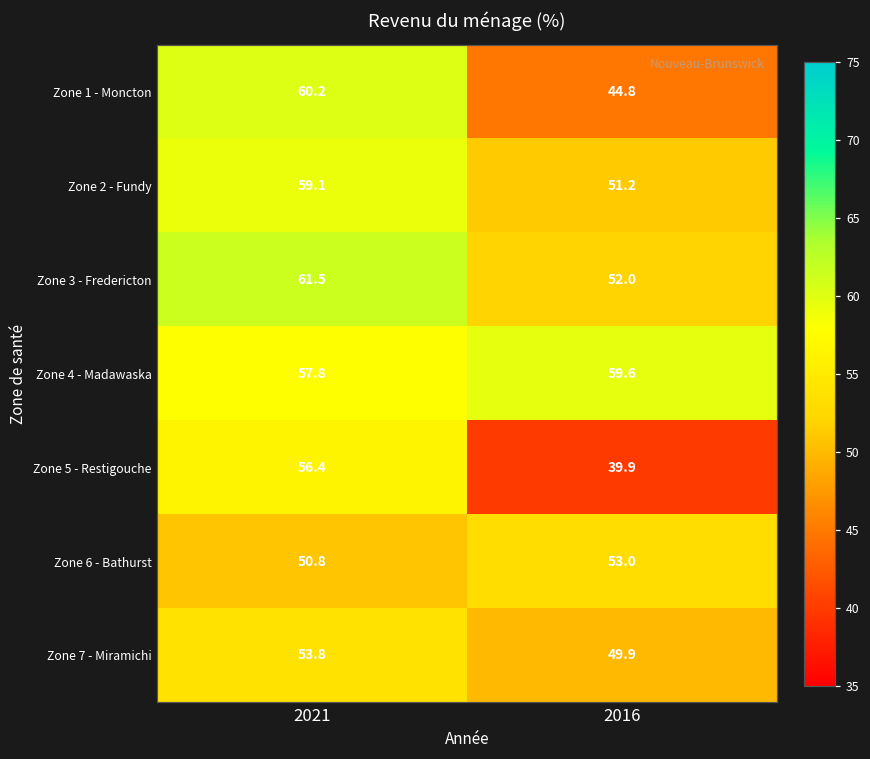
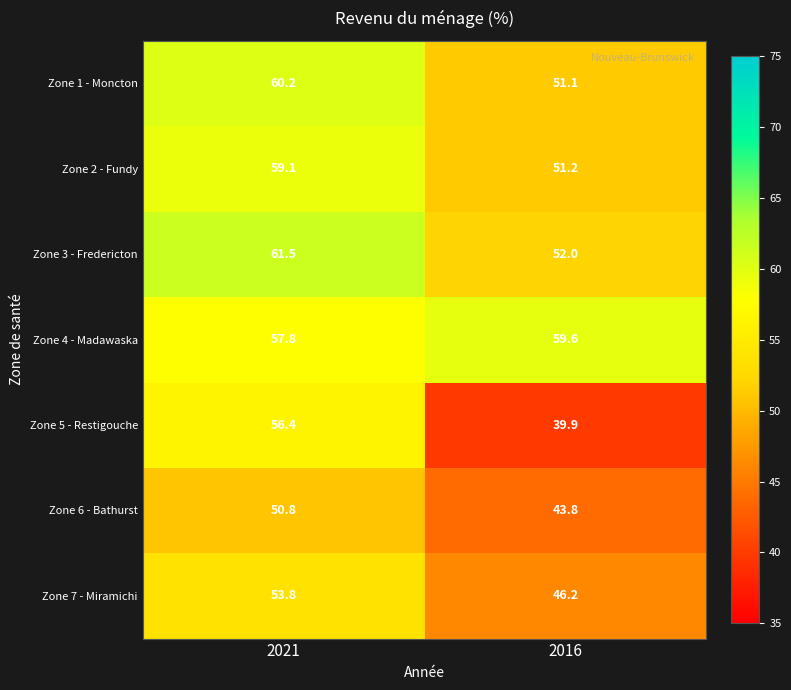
  {
    "Zone 1 - Moncton": {
      "2021": 60.2,
-     "2016": 44.8
+     "2016": 51.1
    },
    "Zone 2 - Fundy": {
      "2021": 59.1,
      "2016": 51.2
    },
    "Zone 3 - Fredericton": {
      "2021": 61.5,
      "2016": 52.0
    },
    "Zone 4 - Madawaska": {
      "2021": 57.8,
      "2016": 59.6
    },
    "Zone 5 - Restigouche": {
      "2021": 56.4,
      "2016": 39.9
    },
    "Zone 6 - Bathurst": {
      "2021": 50.8,
-     "2016": 53.0
+     "2016": 43.8
    },
    "Zone 7 - Miramichi": {
      "2021": 53.8,
-     "2016": 49.9
+     "2016": 46.2
    }
  }
